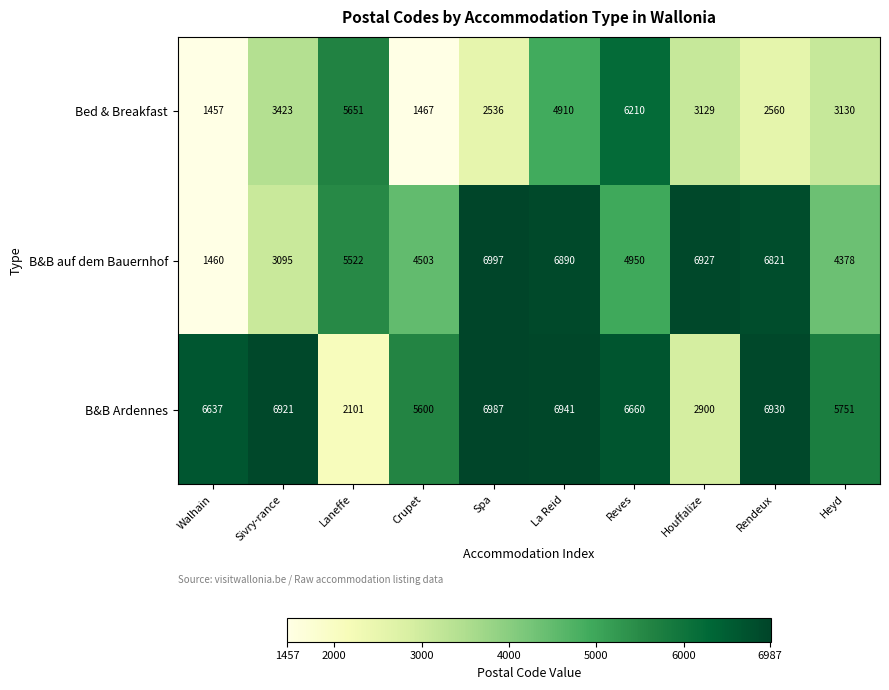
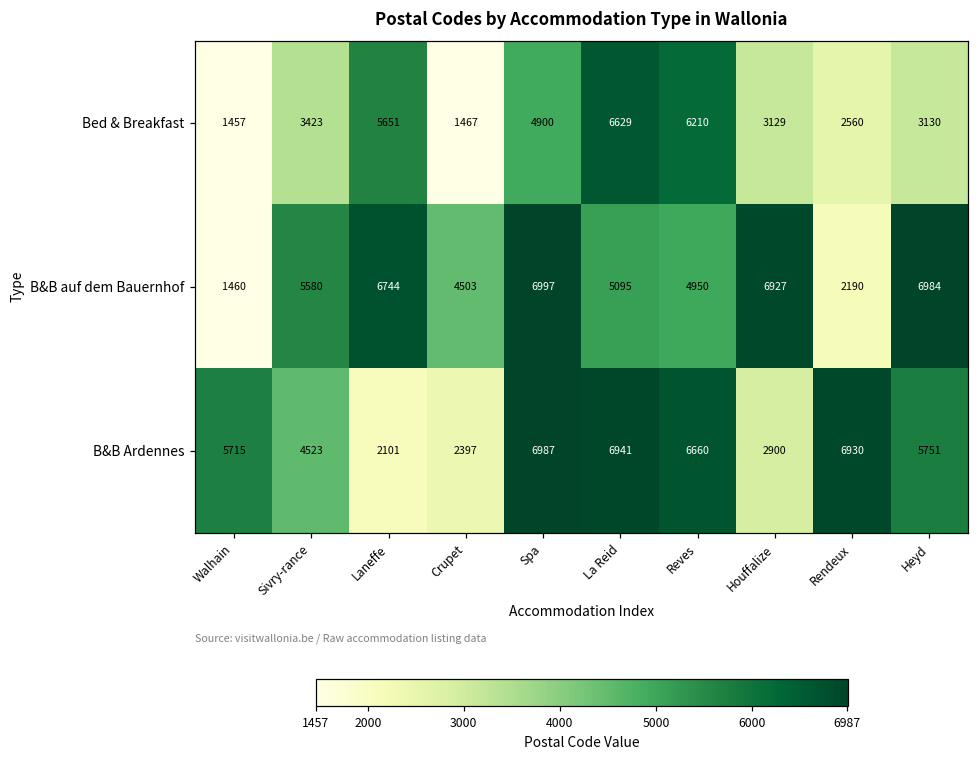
  {
    "Bed & Breakfast": {
      "Walhain": 1457,
      "Sivry-rance": 3423,
      "Laneffe": 5651,
      "Crupet": 1467,
-     "Spa": 2536,
-     "La Reid": 4910,
+     "Spa": 4900,
+     "La Reid": 6629,
      "Reves": 6210,
      "Houffalize": 3129,
      "Rendeux": 2560,
      "Heyd": 3130
    },
    "B&B auf dem Bauernhof": {
      "Walhain": 1460,
-     "Sivry-rance": 3095,
-     "Laneffe": 5522,
+     "Sivry-rance": 5580,
+     "Laneffe": 6744,
      "Crupet": 4503,
      "Spa": 6997,
-     "La Reid": 6890,
+     "La Reid": 5095,
      "Reves": 4950,
      "Houffalize": 6927,
-     "Rendeux": 6821,
-     "Heyd": 4378
+     "Rendeux": 2190,
+     "Heyd": 6984
    },
    "B&B Ardennes": {
-     "Walhain": 6637,
-     "Sivry-rance": 6921,
+     "Walhain": 5715,
+     "Sivry-rance": 4523,
      "Laneffe": 2101,
-     "Crupet": 5600,
+     "Crupet": 2397,
      "Spa": 6987,
      "La Reid": 6941,
      "Reves": 6660,
      "Houffalize": 2900,
      "Rendeux": 6930,
      "Heyd": 5751
    }
  }
